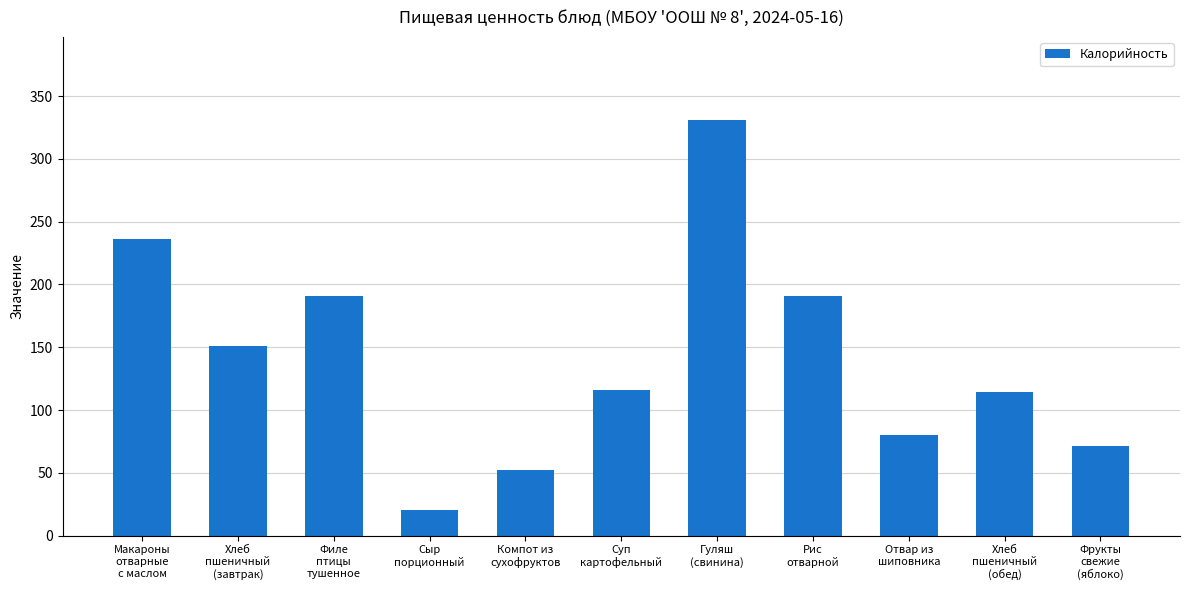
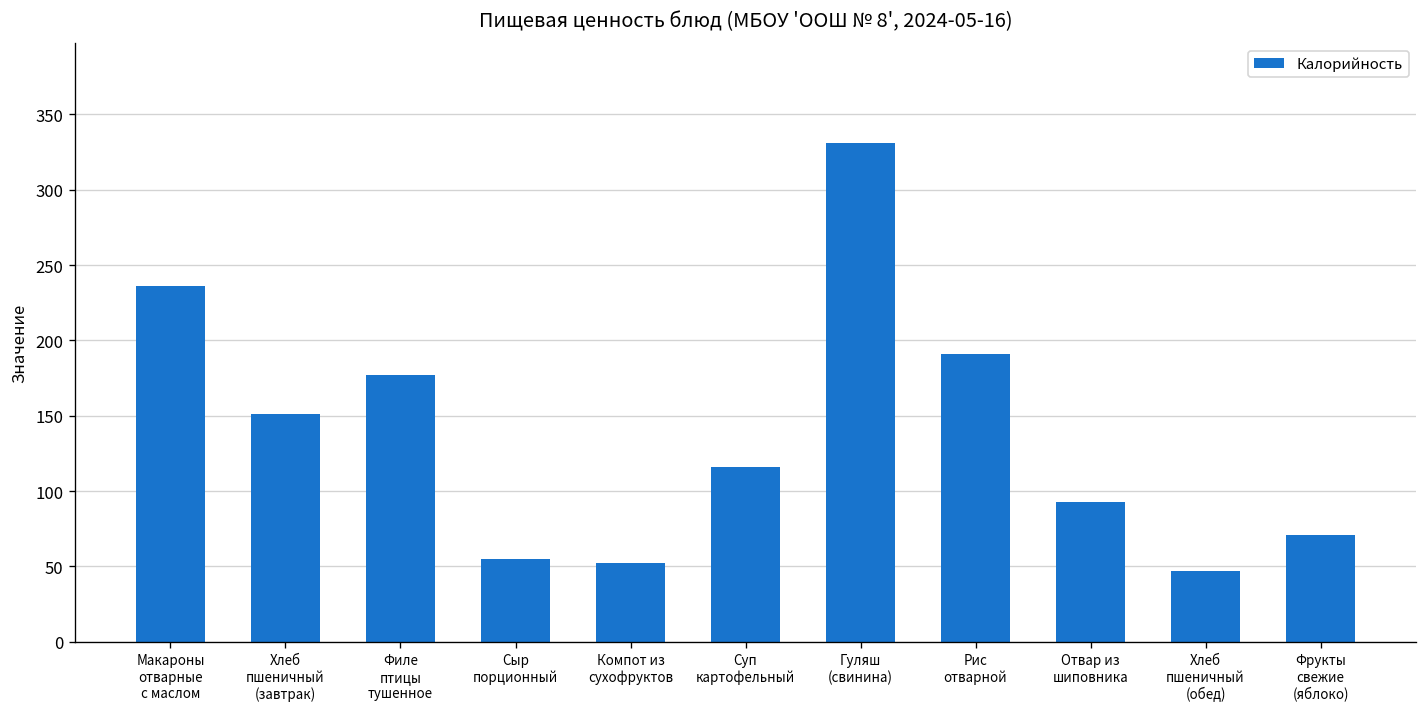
  {
    "Макароны отварные с маслом": 236,
    "Хлеб пшеничный (завтрак)": 151,
-   "Филе птицы тушенное": 191,
-   "Сыр порционный": 20,
+   "Филе птицы тушенное": 177,
+   "Сыр порционный": 55,
    "Компот из сухофруктов": 52,
    "Суп картофельный": 116,
    "Гуляш (свинина)": 331,
    "Рис отварной": 191,
-   "Отвар из шиповника": 80,
-   "Хлеб пшеничный (обед)": 114,
+   "Отвар из шиповника": 93,
+   "Хлеб пшеничный (обед)": 47,
    "Фрукты свежие (яблоко)": 71
  }
